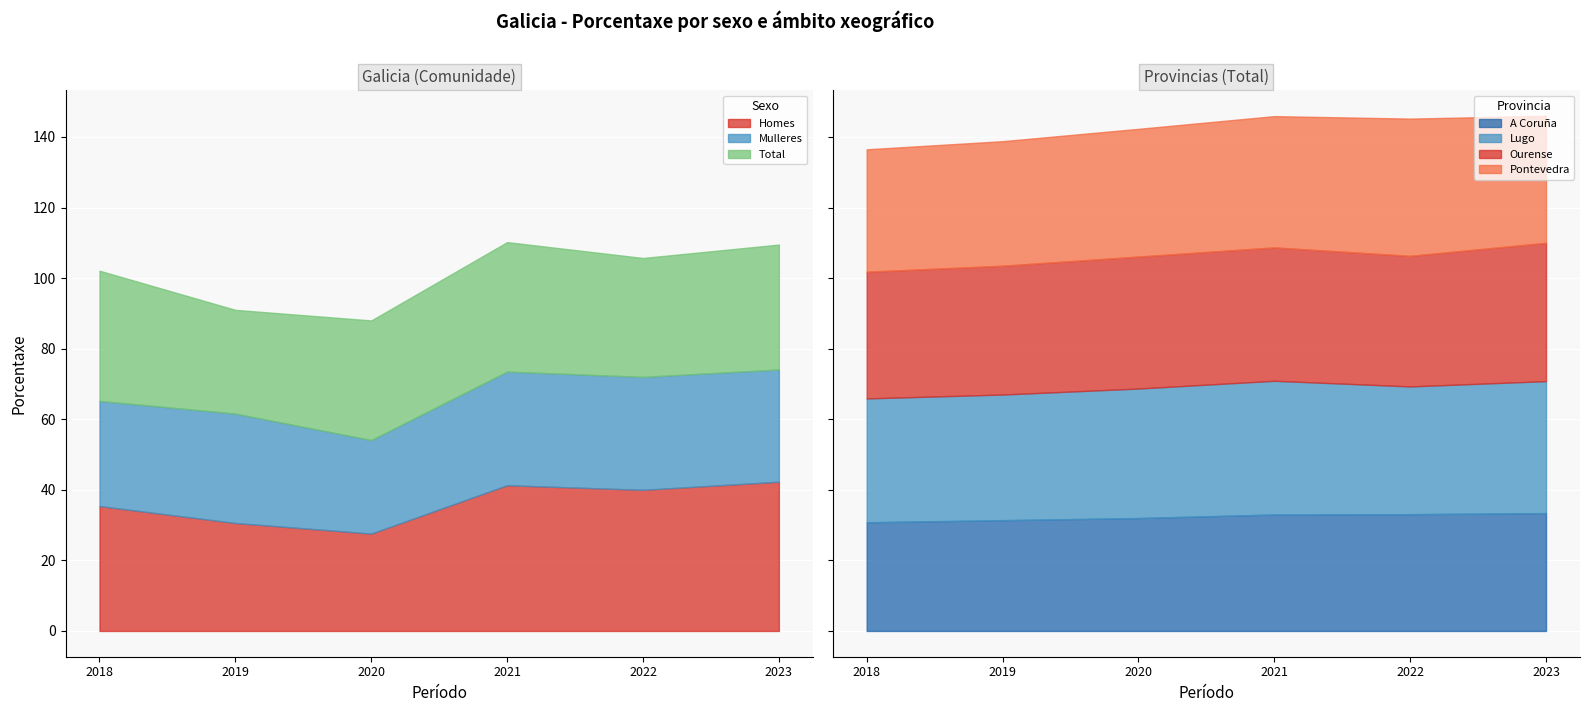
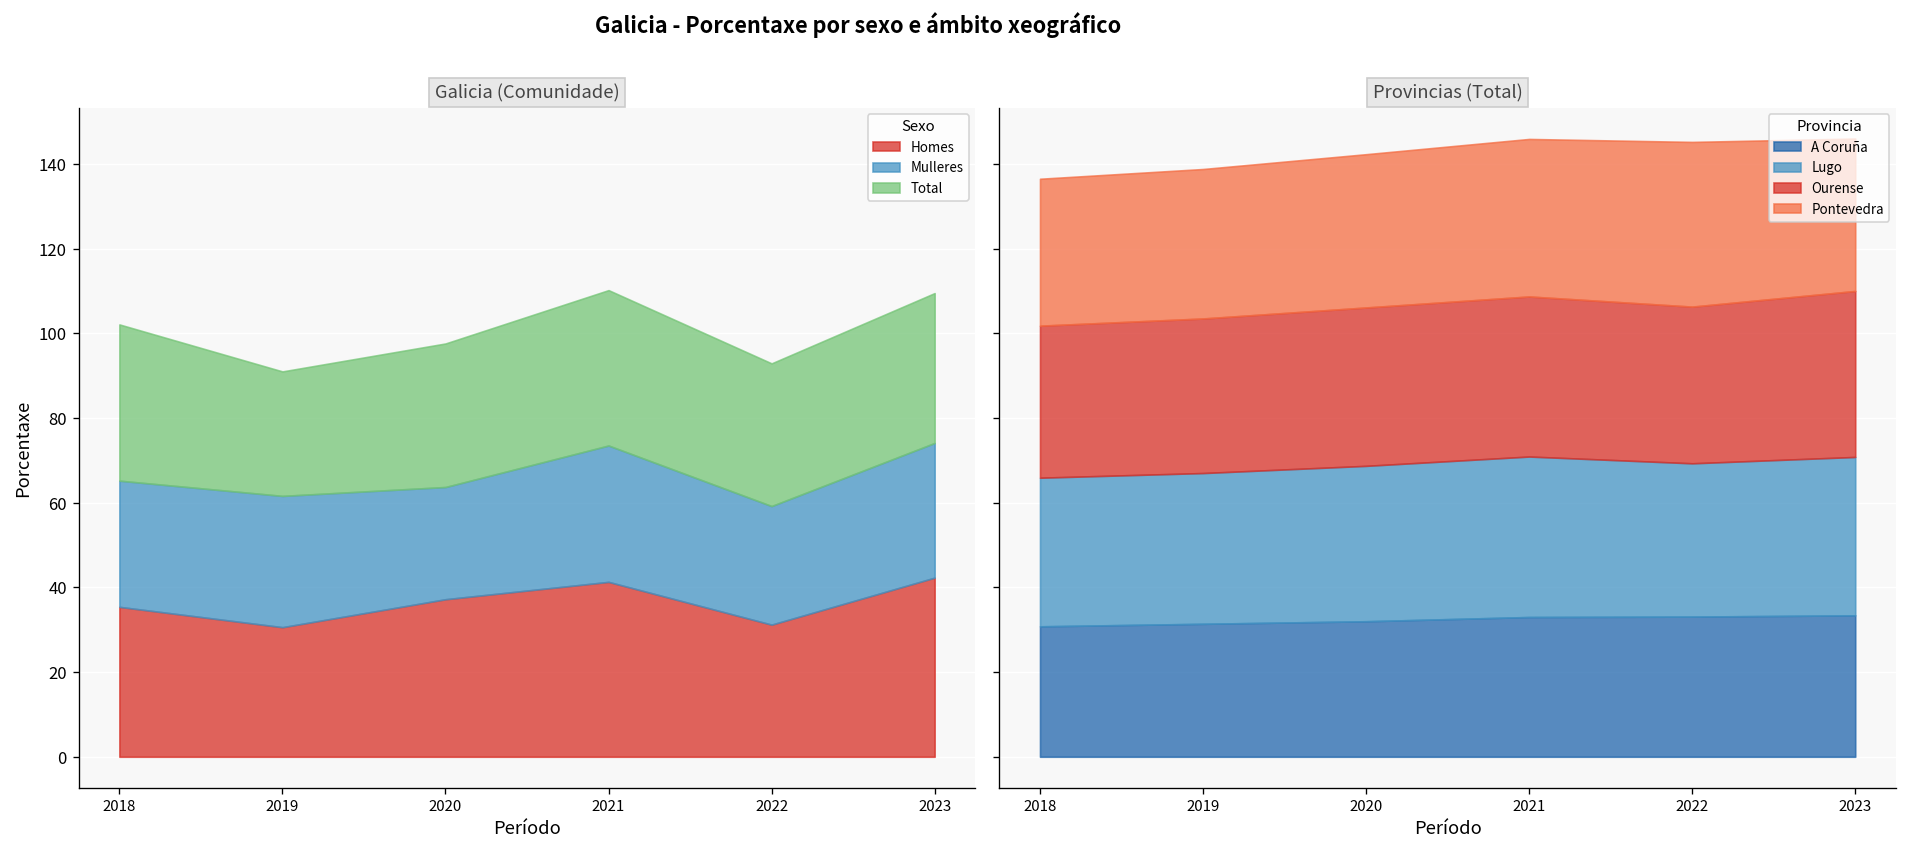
  {
    "Galicia (Comunidade)": {
      "Homes": {
        "2018": 35,
        "2019": 31,
-       "2020": 28,
+       "2020": 37,
        "2021": 41,
-       "2022": 40,
+       "2022": 31,
        "2023": 42
      },
      "Mulleres": {
        "2018": 30,
        "2019": 31,
        "2020": 27,
        "2021": 32,
-       "2022": 32,
+       "2022": 28,
        "2023": 32
      },
      "Total": {
        "2018": 37,
        "2019": 29,
        "2020": 34,
        "2021": 37,
        "2022": 34,
        "2023": 35
      }
    }
  }
